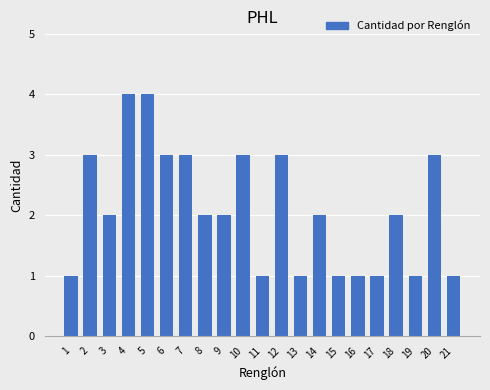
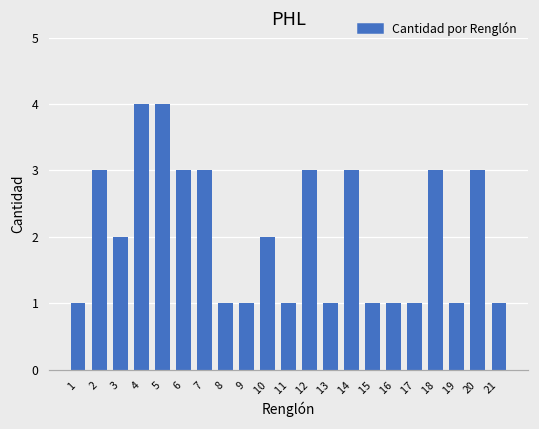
  {
    "1": 1,
    "2": 3,
    "3": 2,
    "4": 4,
    "5": 4,
    "6": 3,
    "7": 3,
-   "8": 2,
-   "9": 2,
-   "10": 3,
+   "8": 1,
+   "9": 1,
+   "10": 2,
    "11": 1,
    "12": 3,
    "13": 1,
-   "14": 2,
+   "14": 3,
    "15": 1,
    "16": 1,
    "17": 1,
-   "18": 2,
+   "18": 3,
    "19": 1,
    "20": 3,
    "21": 1
  }
